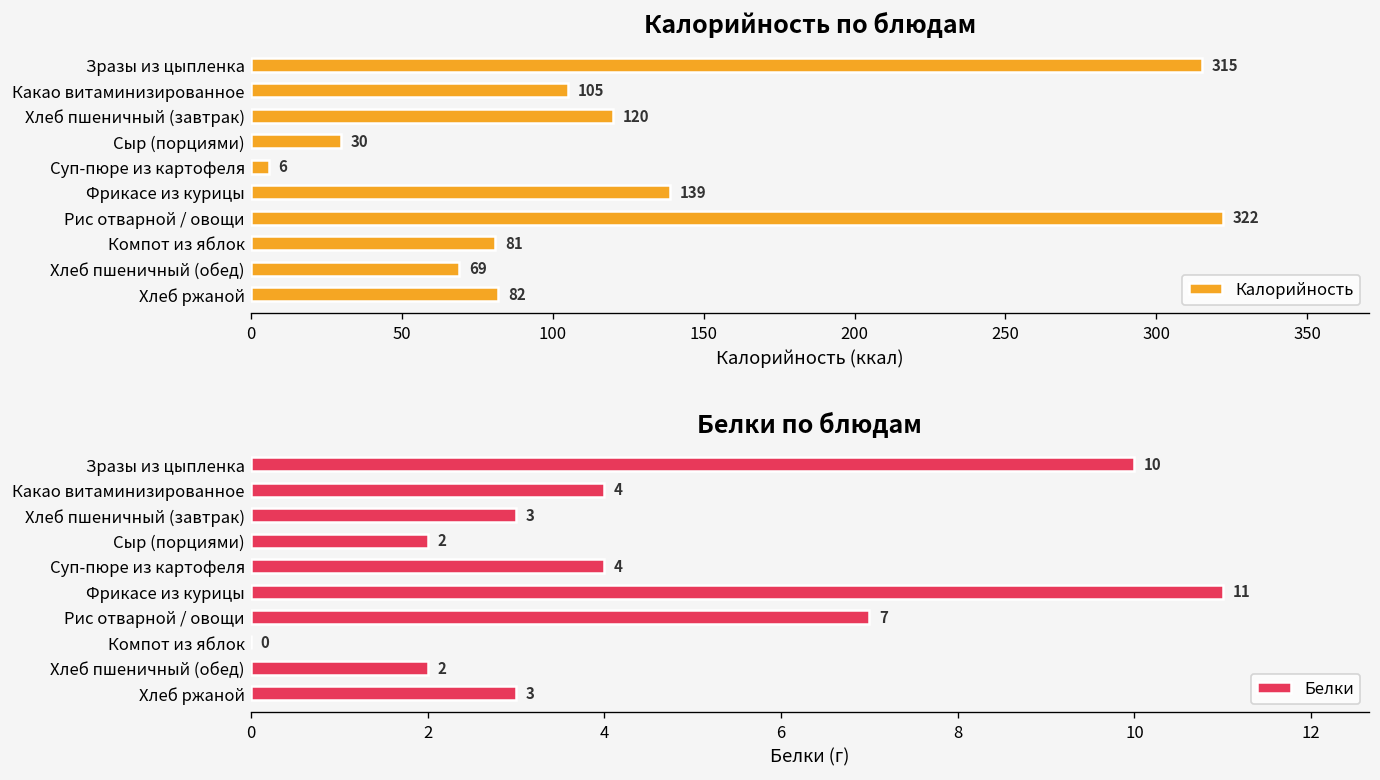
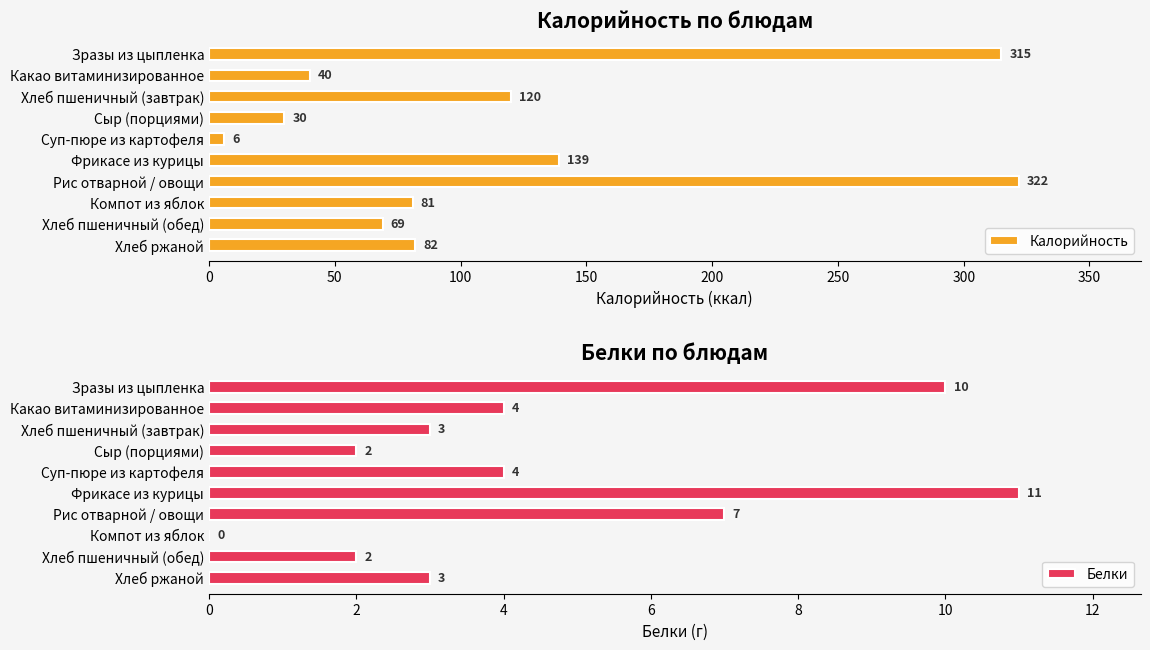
  {
    "Калорийность по блюдам": {
      "Зразы из цыпленка": 315,
-     "Какао витаминизированное": 105,
+     "Какао витаминизированное": 40,
      "Хлеб пшеничный (завтрак)": 120,
      "Сыр (порциями)": 30,
      "Суп-пюре из картофеля": 6,
      "Фрикасе из курицы": 139,
      "Рис отварной / овощи": 322,
      "Компот из яблок": 81,
      "Хлеб пшеничный (обед)": 69,
      "Хлеб ржаной": 82
    },
    "Белки по блюдам": {
      "Зразы из цыпленка": 10,
      "Какао витаминизированное": 4,
      "Хлеб пшеничный (завтрак)": 3,
      "Сыр (порциями)": 2,
      "Суп-пюре из картофеля": 4,
      "Фрикасе из курицы": 11,
      "Рис отварной / овощи": 7,
      "Компот из яблок": 0,
      "Хлеб пшеничный (обед)": 2,
      "Хлеб ржаной": 3
    }
  }
